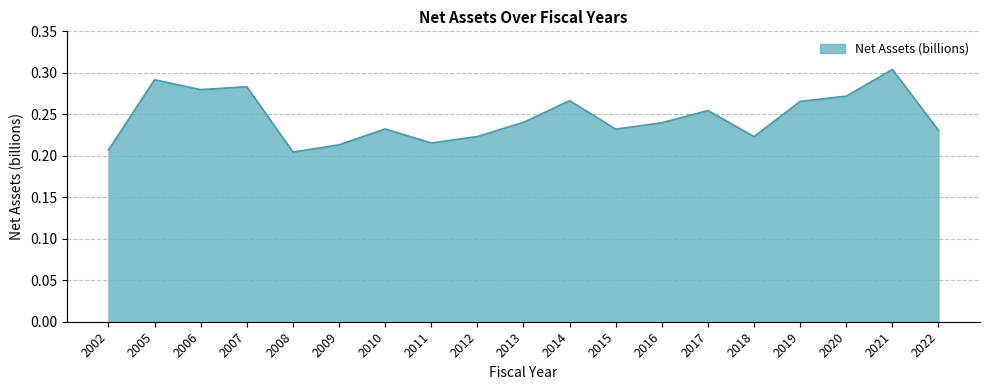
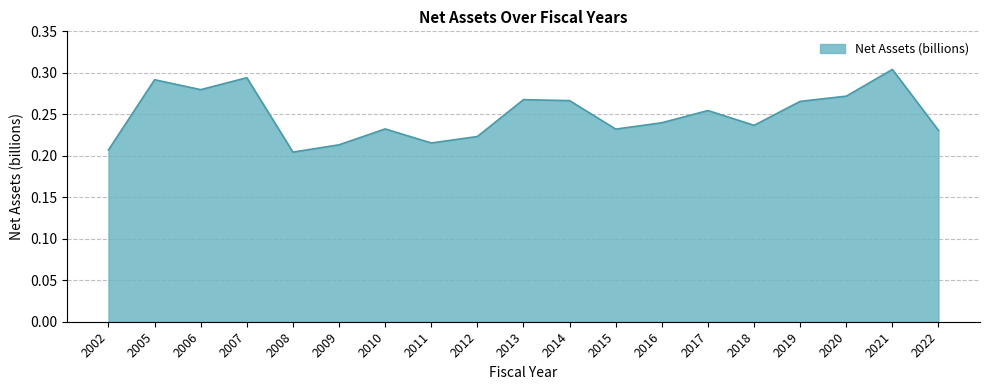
  {
    "2002": 0.21,
    "2005": 0.29,
    "2006": 0.28,
-   "2007": 0.28,
+   "2007": 0.29,
    "2008": 0.20,
    "2009": 0.21,
    "2010": 0.23,
    "2011": 0.22,
    "2012": 0.22,
-   "2013": 0.24,
+   "2013": 0.27,
    "2014": 0.27,
    "2015": 0.23,
    "2016": 0.24,
    "2017": 0.25,
-   "2018": 0.22,
+   "2018": 0.24,
    "2019": 0.27,
    "2020": 0.27,
    "2021": 0.30,
    "2022": 0.23
  }
